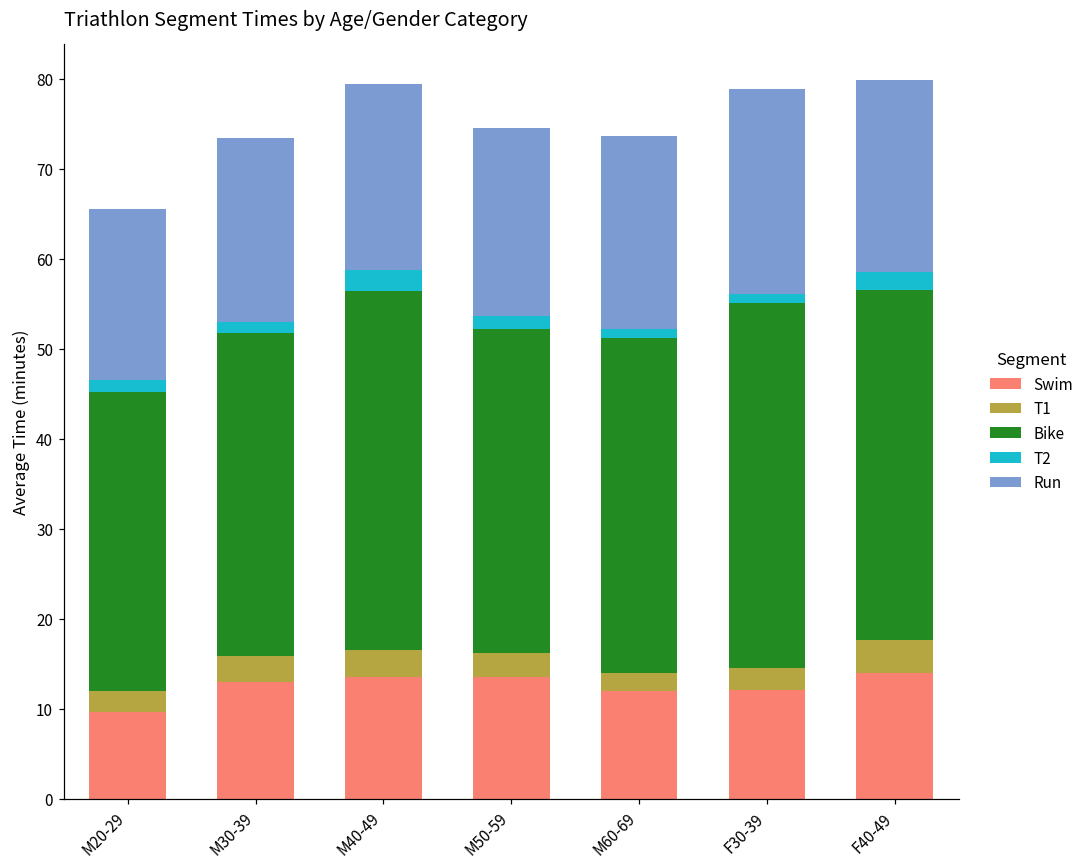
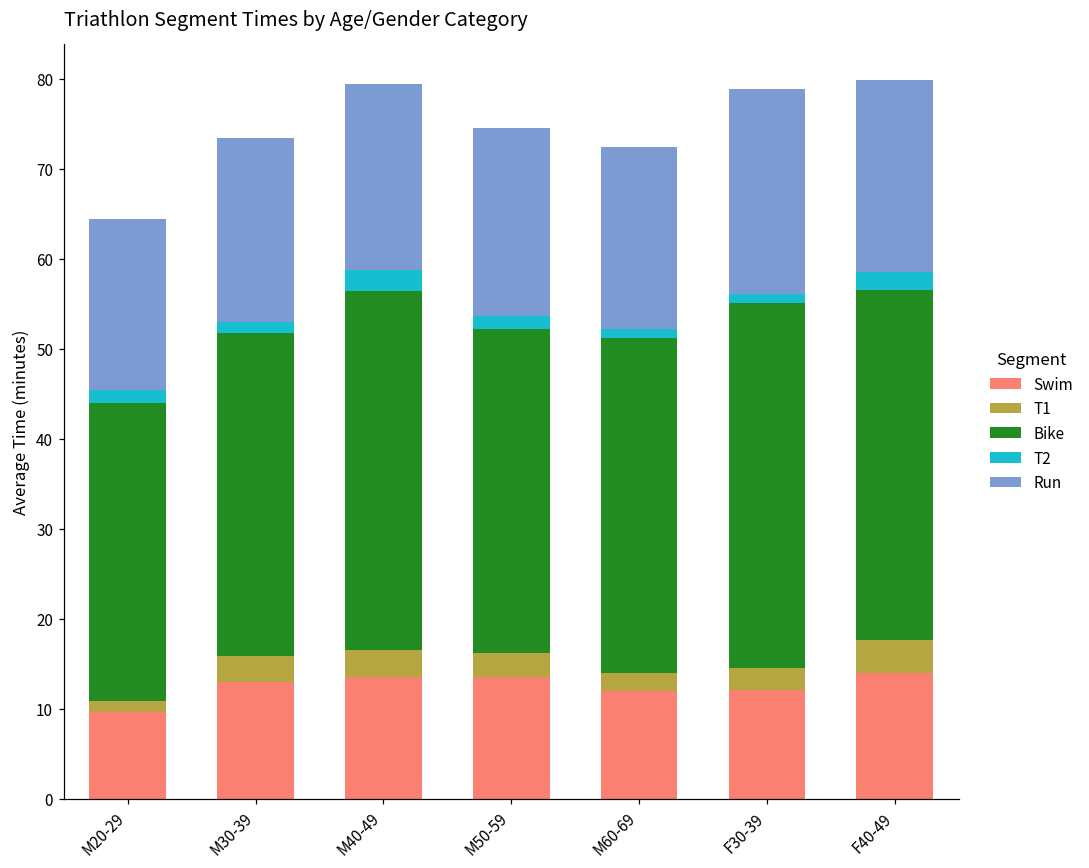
  {
    "Swim": {
      "M20-29": 10,
      "M30-39": 13,
      "M40-49": 14,
      "M50-59": 14,
      "M60-69": 12,
      "F30-39": 12,
      "F40-49": 14
    },
    "T1": {
-     "M20-29": 2,
+     "M20-29": 1,
      "M30-39": 3,
      "M40-49": 3,
      "M50-59": 3,
      "M60-69": 2,
      "F30-39": 2,
      "F40-49": 4
    },
    "Bike": {
      "M20-29": 33,
      "M30-39": 36,
      "M40-49": 40,
      "M50-59": 36,
      "M60-69": 37,
      "F30-39": 41,
      "F40-49": 39
    },
    "T2": {
      "M20-29": 1,
      "M30-39": 1,
      "M40-49": 2,
      "M50-59": 1,
      "M60-69": 1,
      "F30-39": 1,
      "F40-49": 2
    },
    "Run": {
      "M20-29": 19,
      "M30-39": 20,
      "M40-49": 21,
      "M50-59": 21,
-     "M60-69": 21,
+     "M60-69": 20,
      "F30-39": 23,
      "F40-49": 21
    }
  }
